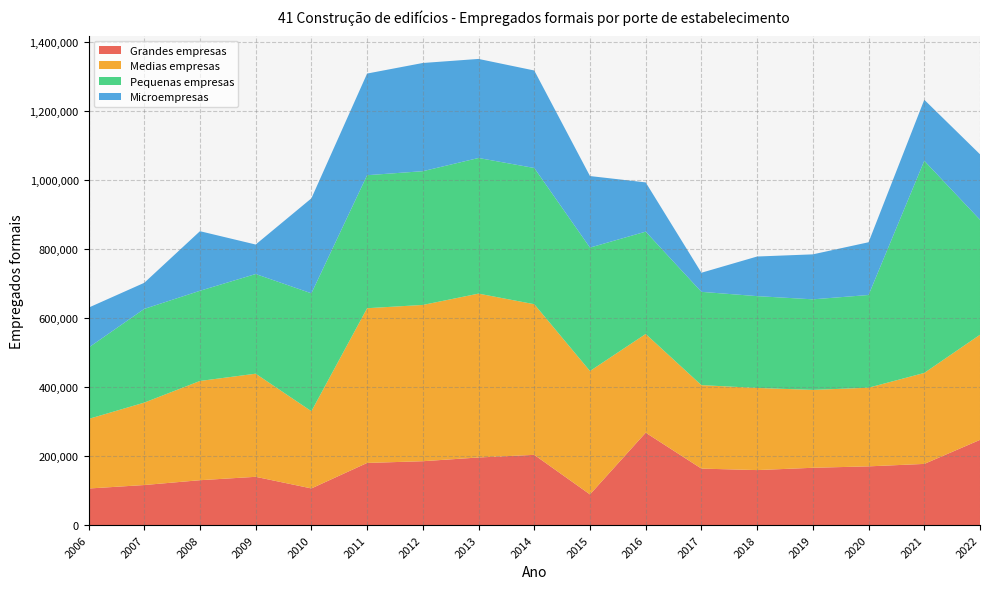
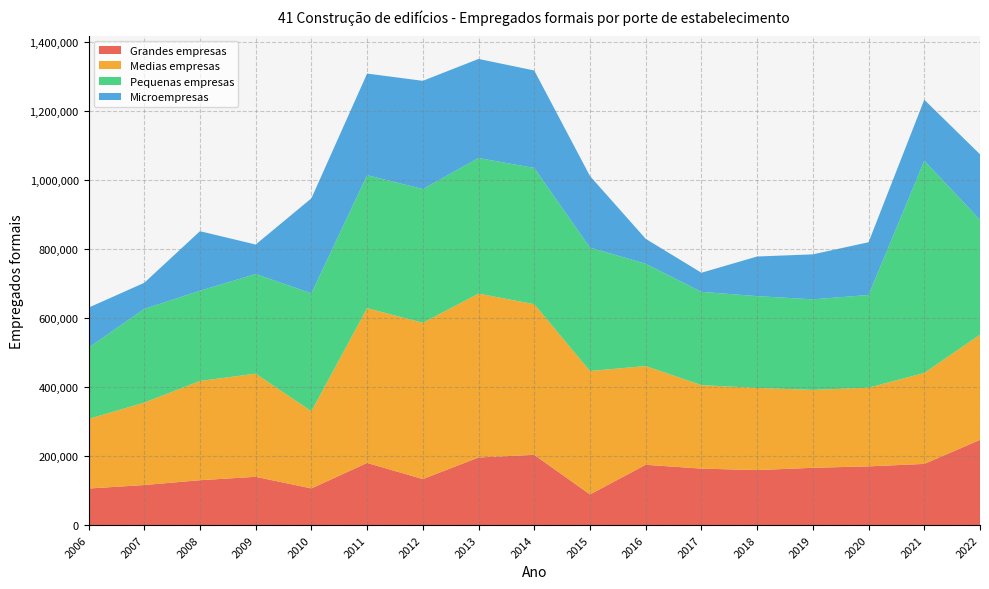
  {
    "Grandes empresas": {
      "2006": "110,000",
      "2007": "120,000",
      "2008": "130,000",
      "2009": "140,000",
      "2010": "110,000",
      "2011": "180,000",
-     "2012": "190,000",
+     "2012": "130,000",
      "2013": "200,000",
      "2014": "200,000",
      "2015": "90,000",
-     "2016": "270,000",
+     "2016": "170,000",
      "2017": "160,000",
      "2018": "160,000",
      "2019": "170,000",
      "2020": "170,000",
      "2021": "180,000",
      "2022": "250,000"
    },
    "Medias empresas": {
      "2006": "200,000",
      "2007": "240,000",
      "2008": "290,000",
      "2009": "300,000",
      "2010": "220,000",
      "2011": "450,000",
      "2012": "450,000",
      "2013": "480,000",
      "2014": "440,000",
      "2015": "360,000",
      "2016": "290,000",
      "2017": "240,000",
      "2018": "240,000",
      "2019": "230,000",
      "2020": "230,000",
      "2021": "260,000",
      "2022": "300,000"
    },
    "Pequenas empresas": {
      "2006": "210,000",
      "2007": "270,000",
      "2008": "260,000",
      "2009": "290,000",
      "2010": "340,000",
      "2011": "390,000",
      "2012": "390,000",
      "2013": "390,000",
      "2014": "400,000",
      "2015": "360,000",
      "2016": "300,000",
      "2017": "270,000",
      "2018": "270,000",
      "2019": "260,000",
      "2020": "270,000",
      "2021": "620,000",
      "2022": "330,000"
    },
    "Microempresas": {
      "2006": "120,000",
      "2007": "80,000",
      "2008": "170,000",
      "2009": "90,000",
      "2010": "280,000",
      "2011": "290,000",
      "2012": "310,000",
      "2013": "290,000",
      "2014": "280,000",
      "2015": "210,000",
-     "2016": "140,000",
+     "2016": "70,000",
      "2017": "60,000",
      "2018": "110,000",
      "2019": "130,000",
      "2020": "150,000",
      "2021": "180,000",
      "2022": "190,000"
    }
  }
